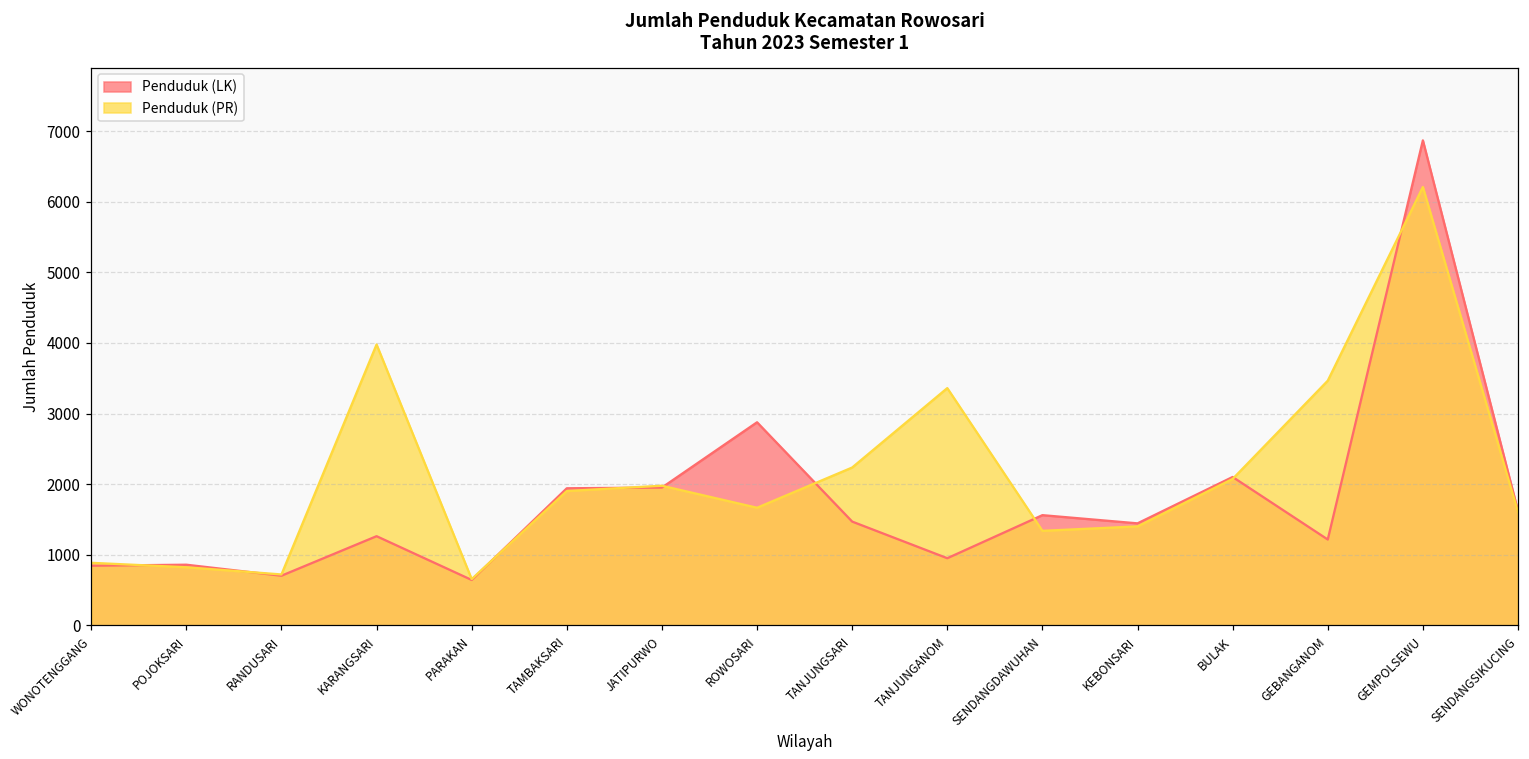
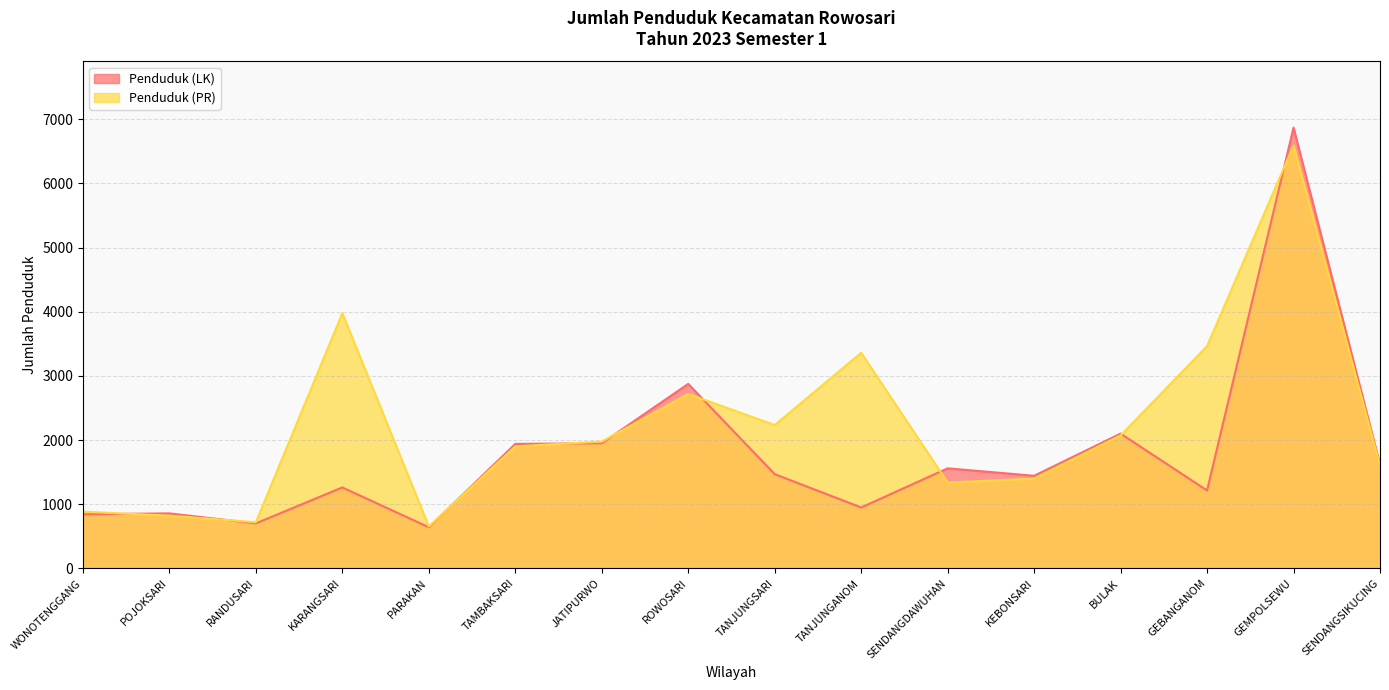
  {
    "Penduduk (LK)": {
      "WONOTENGGANG": 800,
      "KARANGSARI": 1300,
      "ROWOSARI": 2900,
      "TANJUNGSARI": 1500,
      "TANJUNGANOM": 1000,
      "SENDANGDAWUHAN": 1600,
      "KEBONSARI": 1400,
      "GEBANGANOM": 1200,
      "GEMPOLSEWU": 6900
    },
    "Penduduk (PR)": {
      "WONOTENGGANG": 900,
      "KARANGSARI": 4000,
-     "ROWOSARI": 1700,
+     "ROWOSARI": 2700,
      "TANJUNGSARI": 2200,
      "TANJUNGANOM": 3400,
      "SENDANGDAWUHAN": 1300,
      "KEBONSARI": 1400,
      "GEBANGANOM": 3500,
-     "GEMPOLSEWU": 6200
+     "GEMPOLSEWU": 6600
    }
  }
